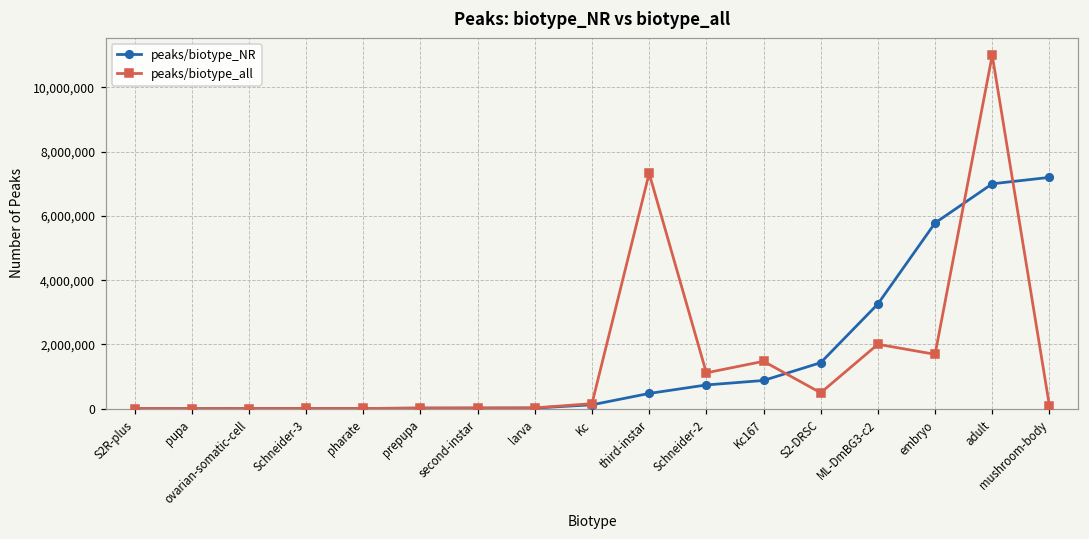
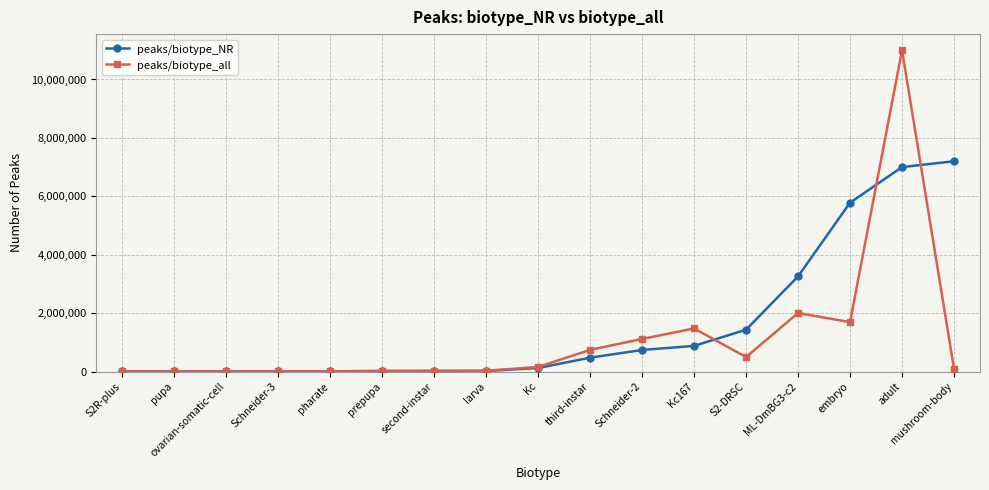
  {
    "peaks/biotype_NR": {
      "third-instar": "500,000",
      "Schneider-2": "700,000",
      "Kc167": "900,000",
      "S2-DRSC": "1,400,000",
      "ML-DmBG3-c2": "3,300,000",
      "embryo": "5,800,000",
      "adult": "7,000,000",
      "mushroom-body": "7,200,000"
    },
    "peaks/biotype_all": {
-     "third-instar": "7,300,000",
+     "third-instar": "700,000",
      "Schneider-2": "1,100,000",
      "Kc167": "1,500,000",
      "S2-DRSC": "500,000",
      "ML-DmBG3-c2": "2,000,000",
      "embryo": "1,700,000",
      "adult": "11,000,000",
      "mushroom-body": "100,000"
    }
  }
